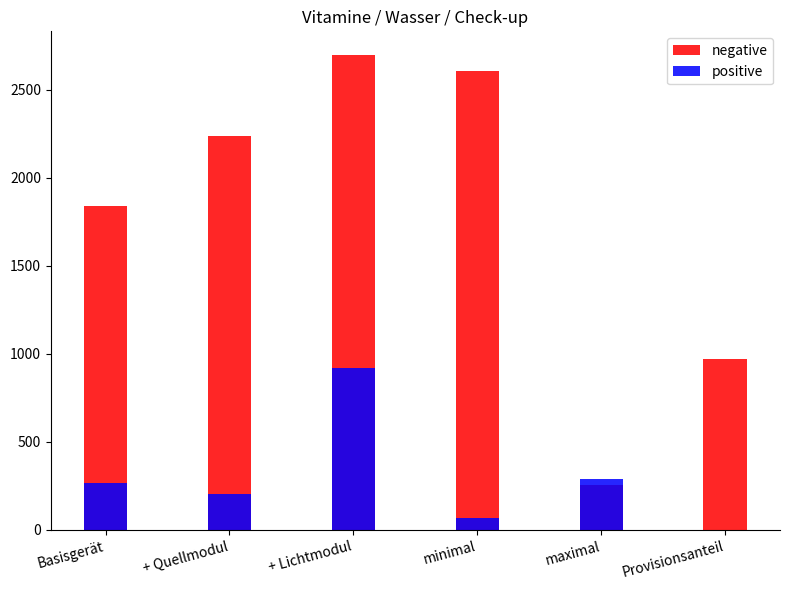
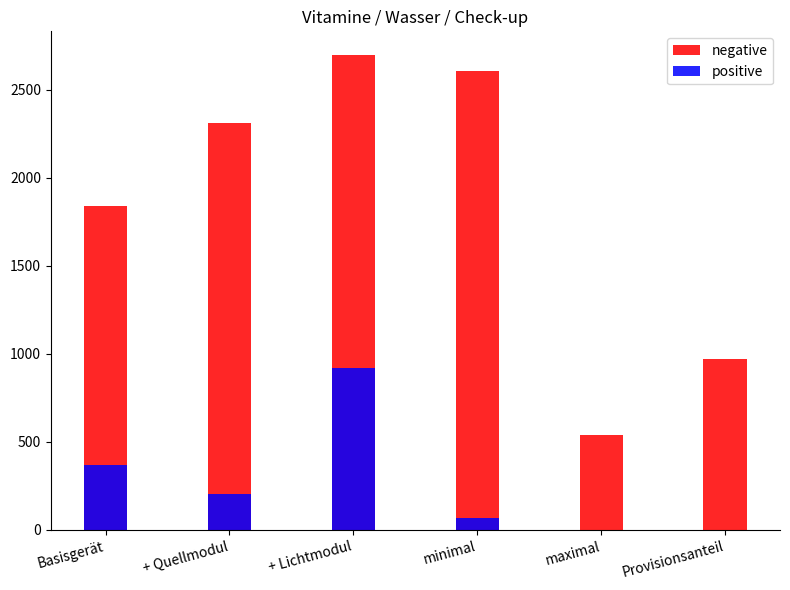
  {
    "negative": {
      "Basisgerät": 1840,
-     "+ Quellmodul": 2240,
+     "+ Quellmodul": 2310,
      "+ Lichtmodul": 2700,
      "minimal": 2600,
-     "maximal": 250,
+     "maximal": 540,
      "Provisionsanteil": 970
    },
    "positive": {
-     "Basisgerät": 260,
-     "maximal": 290
+     "Basisgerät": 370,
+     "maximal": 0
    }
  }
